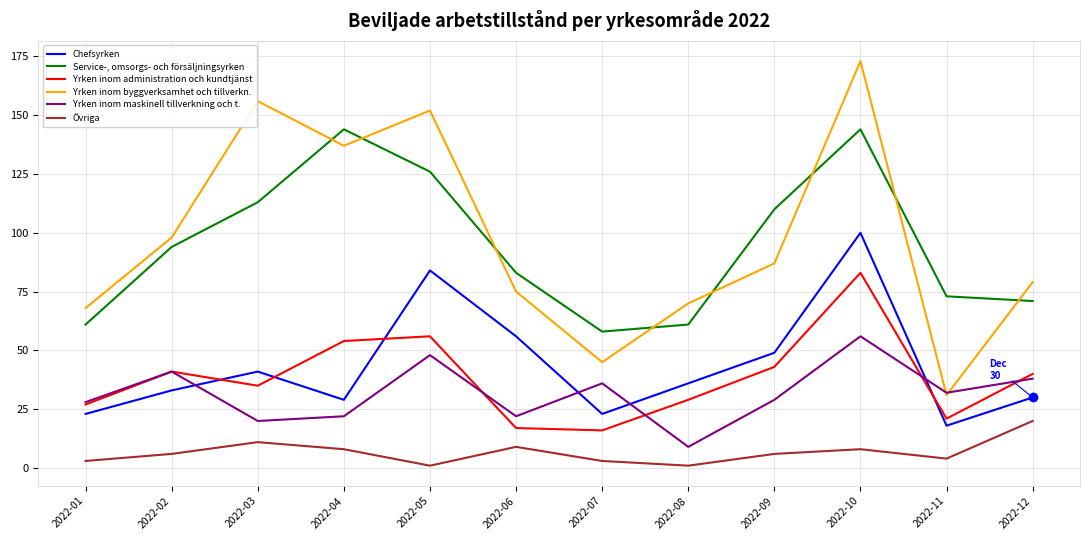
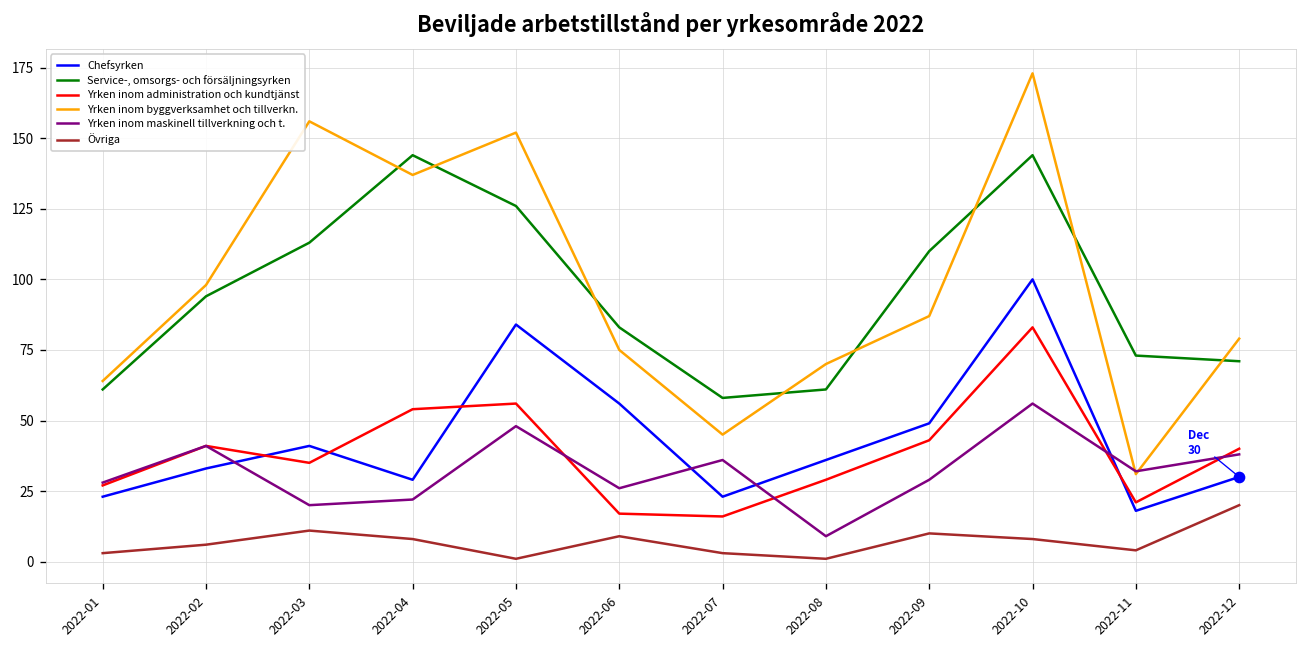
  {
    "Service-, omsorgs- och försäljningsyrken": {
      "2022-01": 61,
      "2022-02": 94,
      "2022-03": 113,
      "2022-04": 144,
      "2022-05": 126,
      "2022-06": 83,
      "2022-07": 58,
      "2022-08": 61,
      "2022-09": 110,
      "2022-10": 144,
      "2022-11": 73,
      "2022-12": 71
    },
    "Yrken inom administration och kundtjänst": {
      "2022-03": 35,
      "2022-04": 54,
      "2022-05": 56,
      "2022-06": 17,
      "2022-07": 16,
      "2022-08": 29,
      "2022-09": 43,
      "2022-10": 83,
      "2022-11": 21
    },
    "Yrken inom byggverksamhet och tillverkn.": {
-     "2022-01": 68,
+     "2022-01": 64,
      "2022-02": 98,
      "2022-03": 156,
      "2022-04": 137,
      "2022-05": 152,
      "2022-06": 75,
      "2022-07": 45,
      "2022-08": 70,
      "2022-09": 87,
      "2022-10": 173,
      "2022-12": 79
    },
    "Yrken inom maskinell tillverkning och t.": {
      "2022-03": 20,
      "2022-04": 22,
      "2022-05": 48,
-     "2022-06": 22,
+     "2022-06": 26,
      "2022-07": 36,
      "2022-08": 9,
      "2022-09": 29,
      "2022-10": 56
    },
    "Övriga": {
      "2022-01": 3,
      "2022-02": 6,
      "2022-03": 11,
      "2022-04": 8,
      "2022-05": 1,
      "2022-06": 9,
      "2022-07": 3,
      "2022-08": 1,
-     "2022-09": 6,
+     "2022-09": 10,
      "2022-10": 8,
      "2022-11": 4,
      "2022-12": 20
    }
  }
